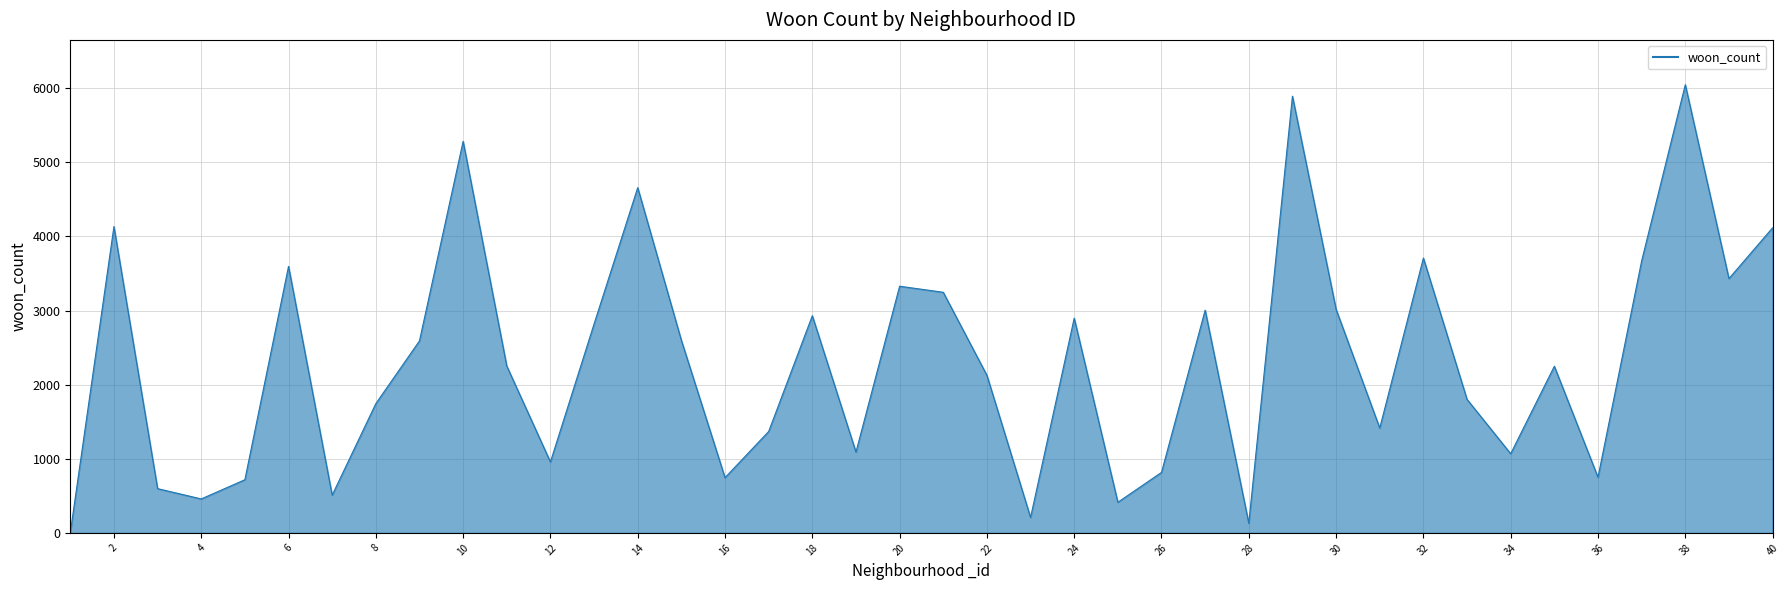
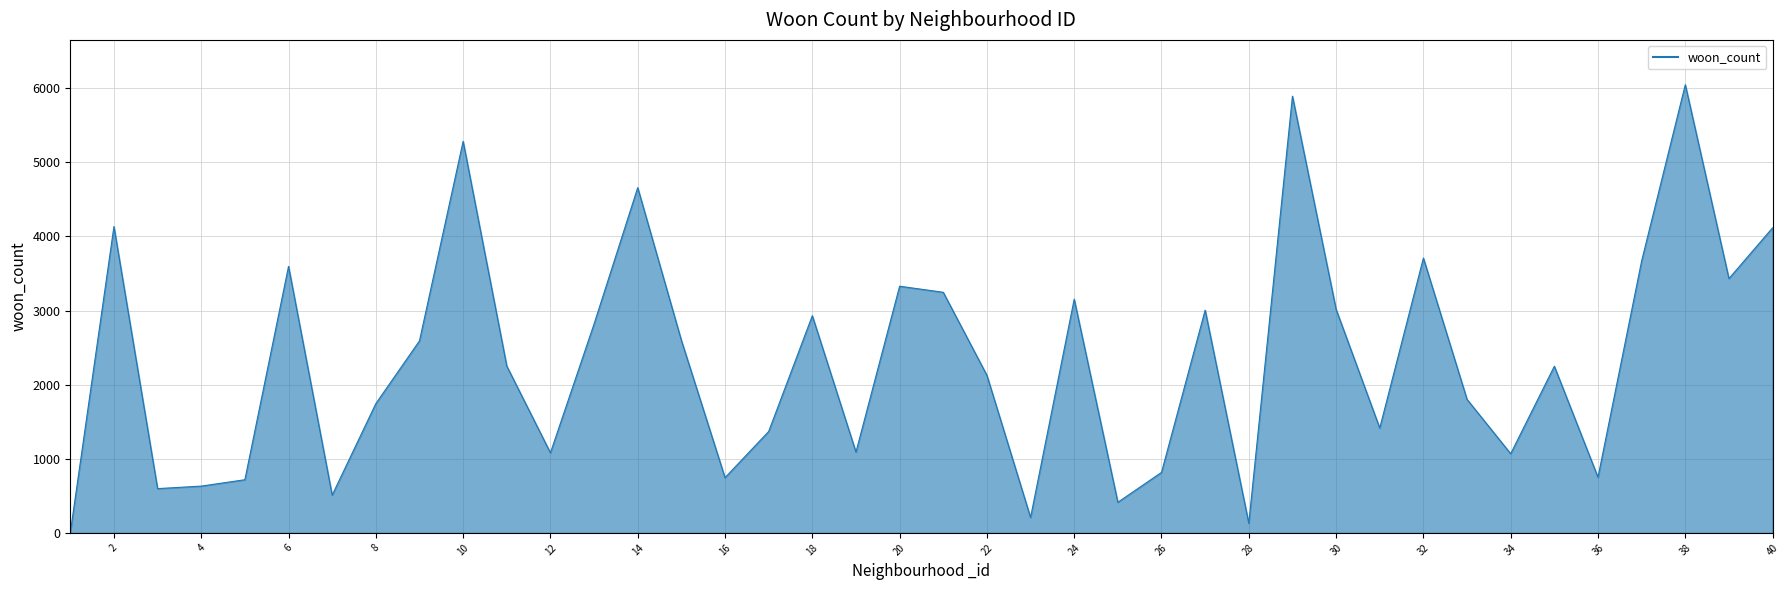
  {
    "2": 4100,
-   "4": 500,
+   "4": 600,
    "6": 3600,
    "8": 1700,
    "10": 5300,
-   "12": 1000,
+   "12": 1100,
    "14": 4700,
    "16": 700,
    "18": 2900,
    "20": 3300,
    "22": 2100,
-   "24": 2900,
+   "24": 3200,
    "26": 800,
    "28": 100,
    "30": 3000,
    "32": 3700,
    "34": 1100,
    "36": 800,
    "38": 6000,
    "40": 4100
  }
